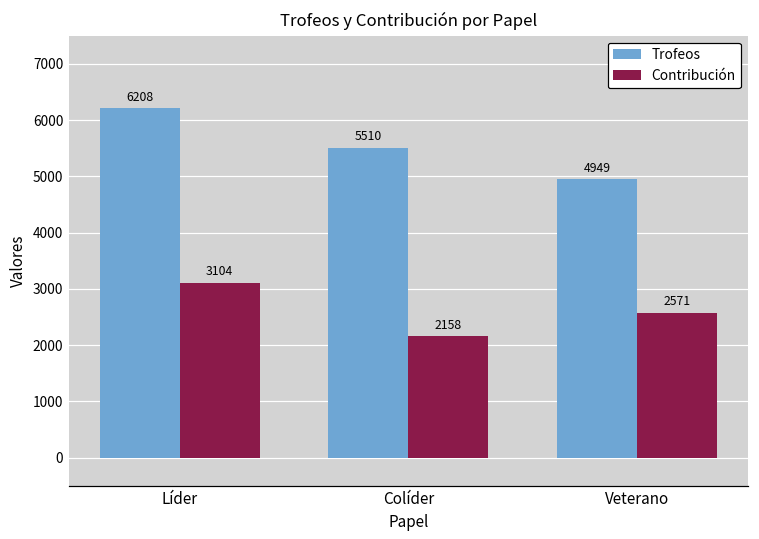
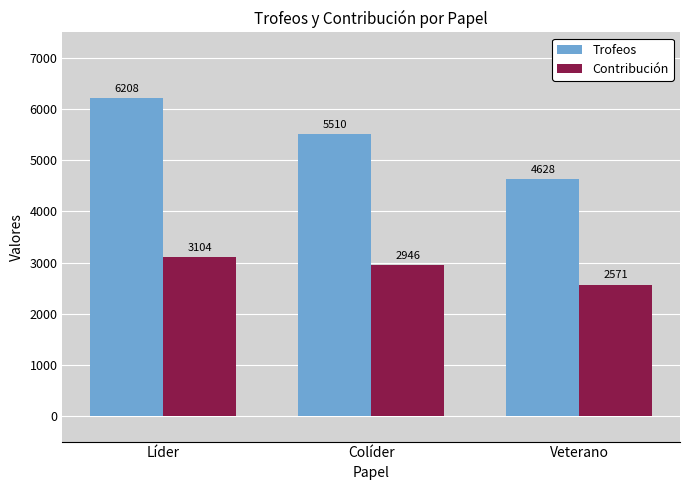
  {
    "Trofeos": {
      "Líder": 6208,
      "Colíder": 5510,
-     "Veterano": 4949
+     "Veterano": 4628
    },
    "Contribución": {
      "Líder": 3104,
-     "Colíder": 2158,
+     "Colíder": 2946,
      "Veterano": 2571
    }
  }
